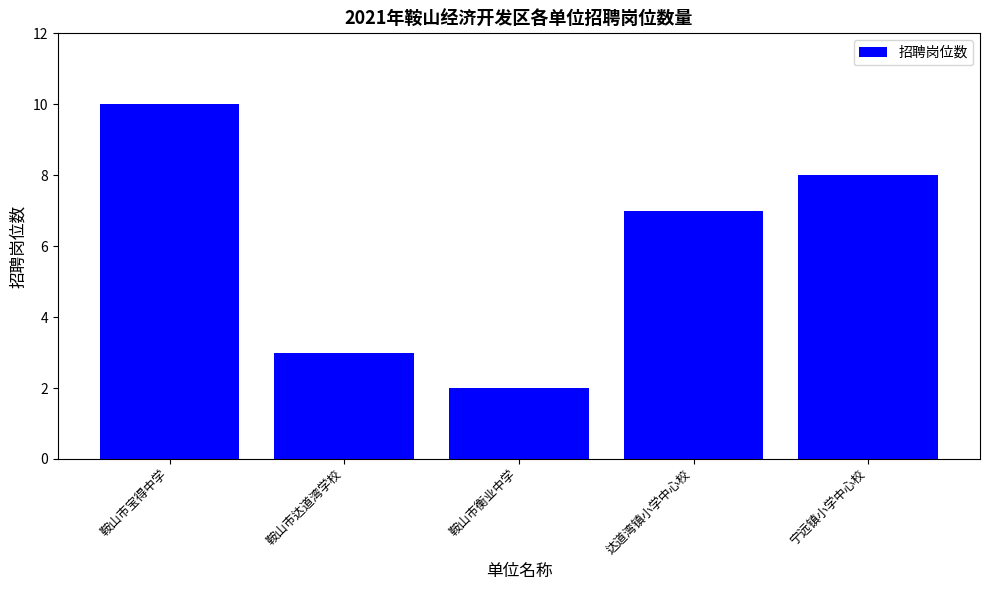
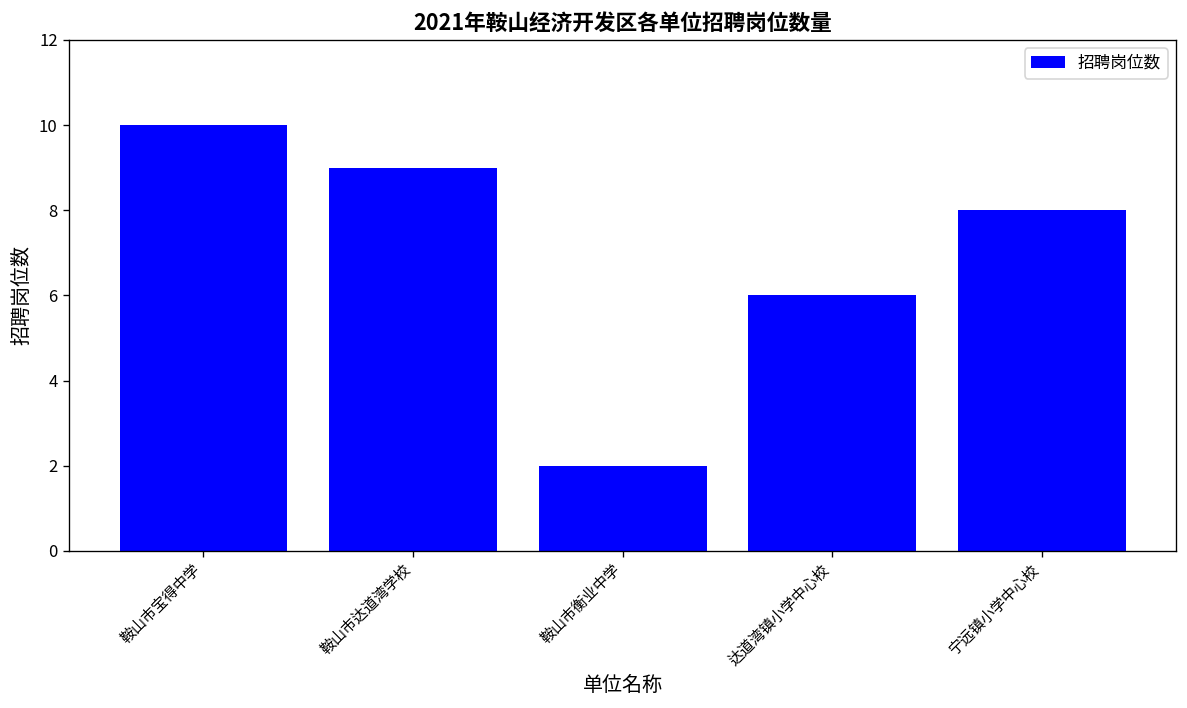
  {
    "鞍山市宝得中学": 10,
-   "鞍山市达道湾学校": 3,
+   "鞍山市达道湾学校": 9,
    "鞍山市衡业中学": 2,
-   "达道湾镇小学中心校": 7,
+   "达道湾镇小学中心校": 6,
    "宁远镇小学中心校": 8
  }
